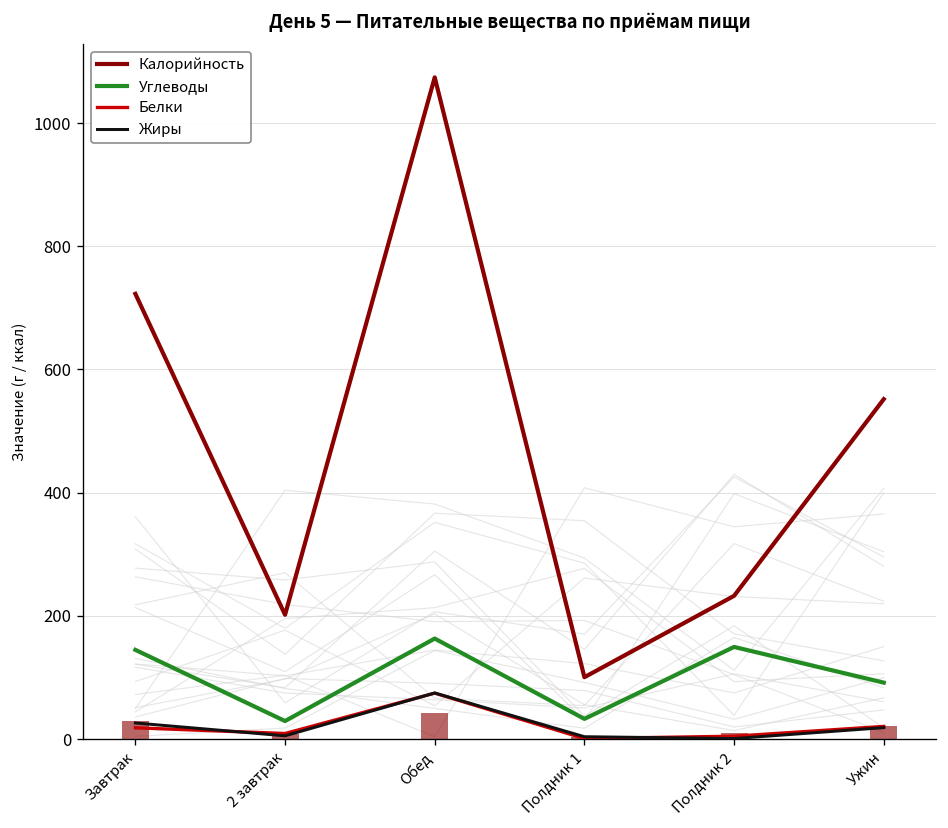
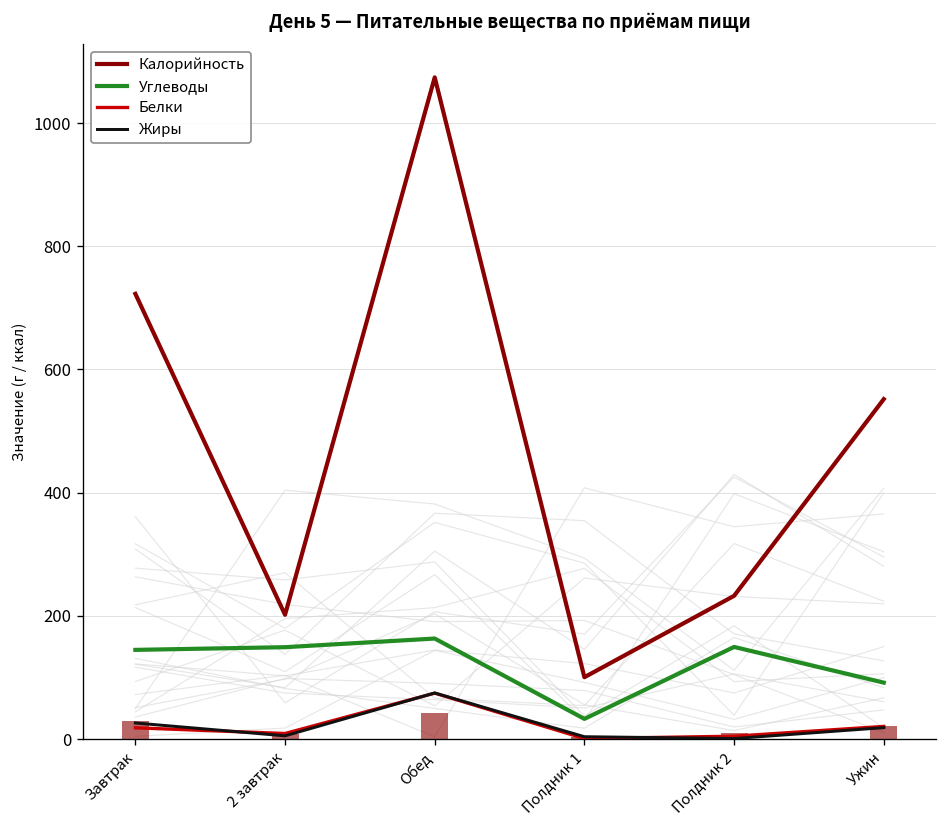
  {
    "Углеводы": {
      "Завтрак": 140,
-     "2 завтрак": 30,
+     "2 завтрак": 150,
      "Обед": 160,
      "Полдник 2": 150,
      "Ужин": 90
    },
    "Белки": {
      "Завтрак": 20
    },
    "Жиры": {
      "Завтрак": 30
    }
  }
